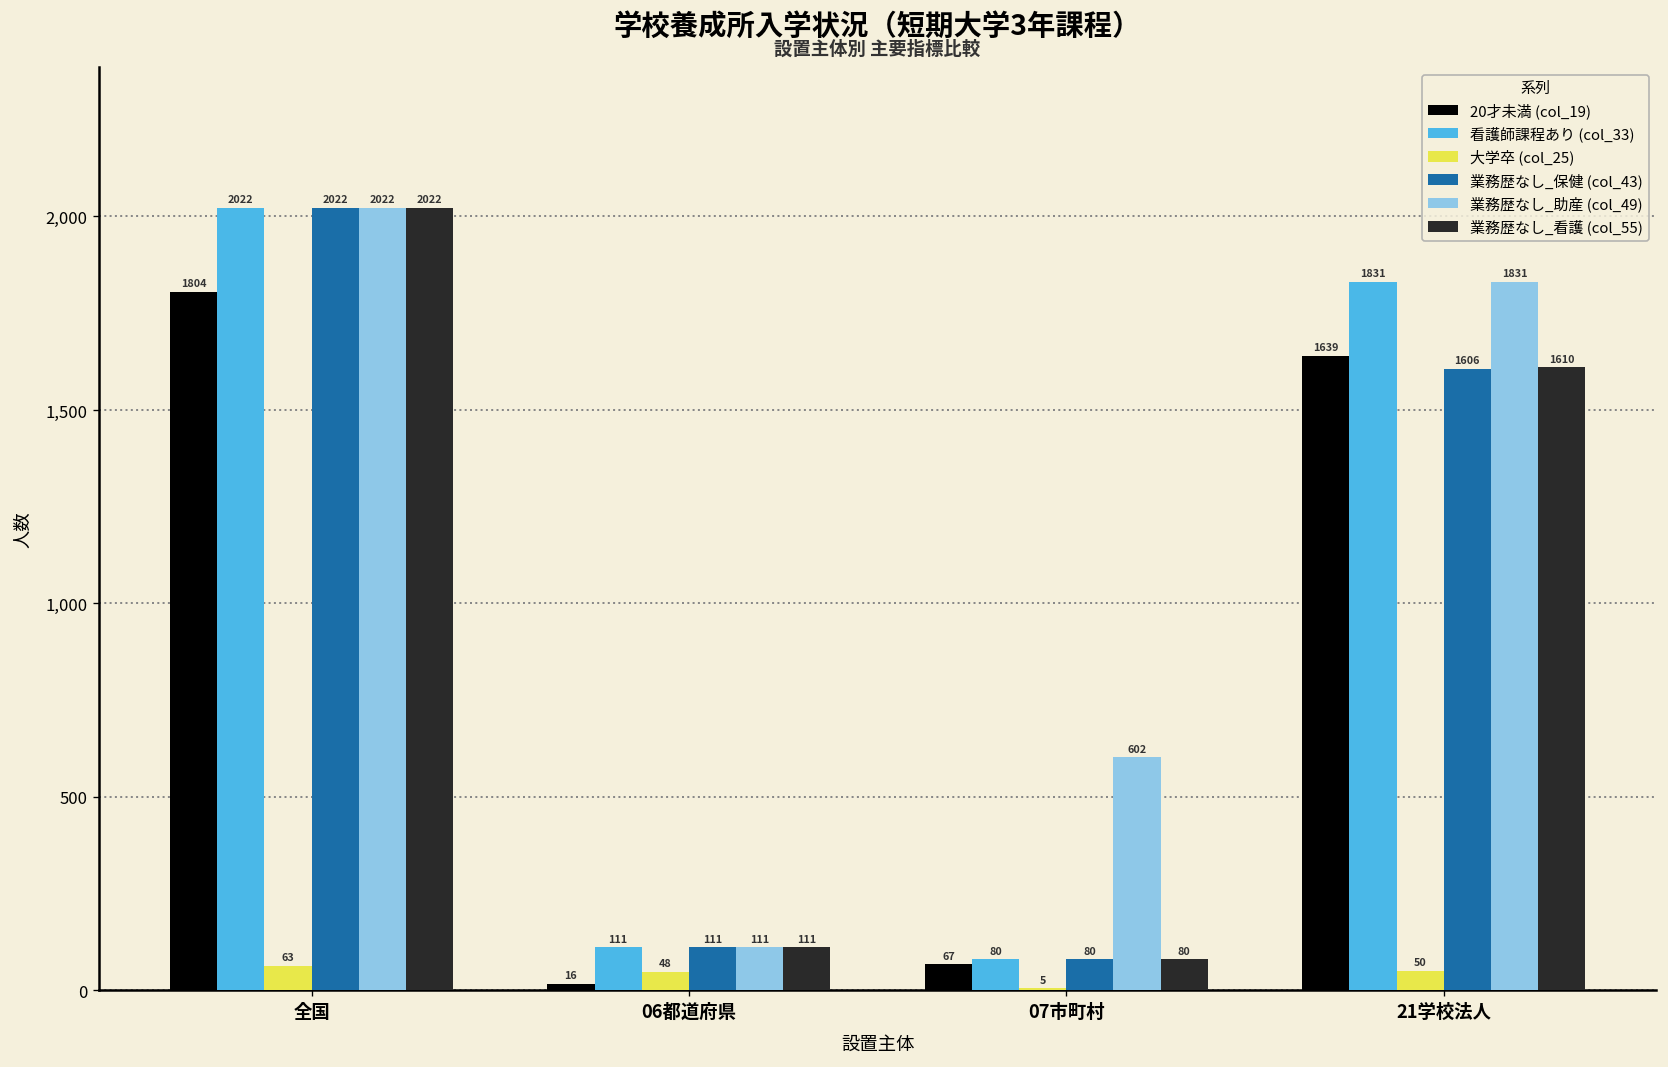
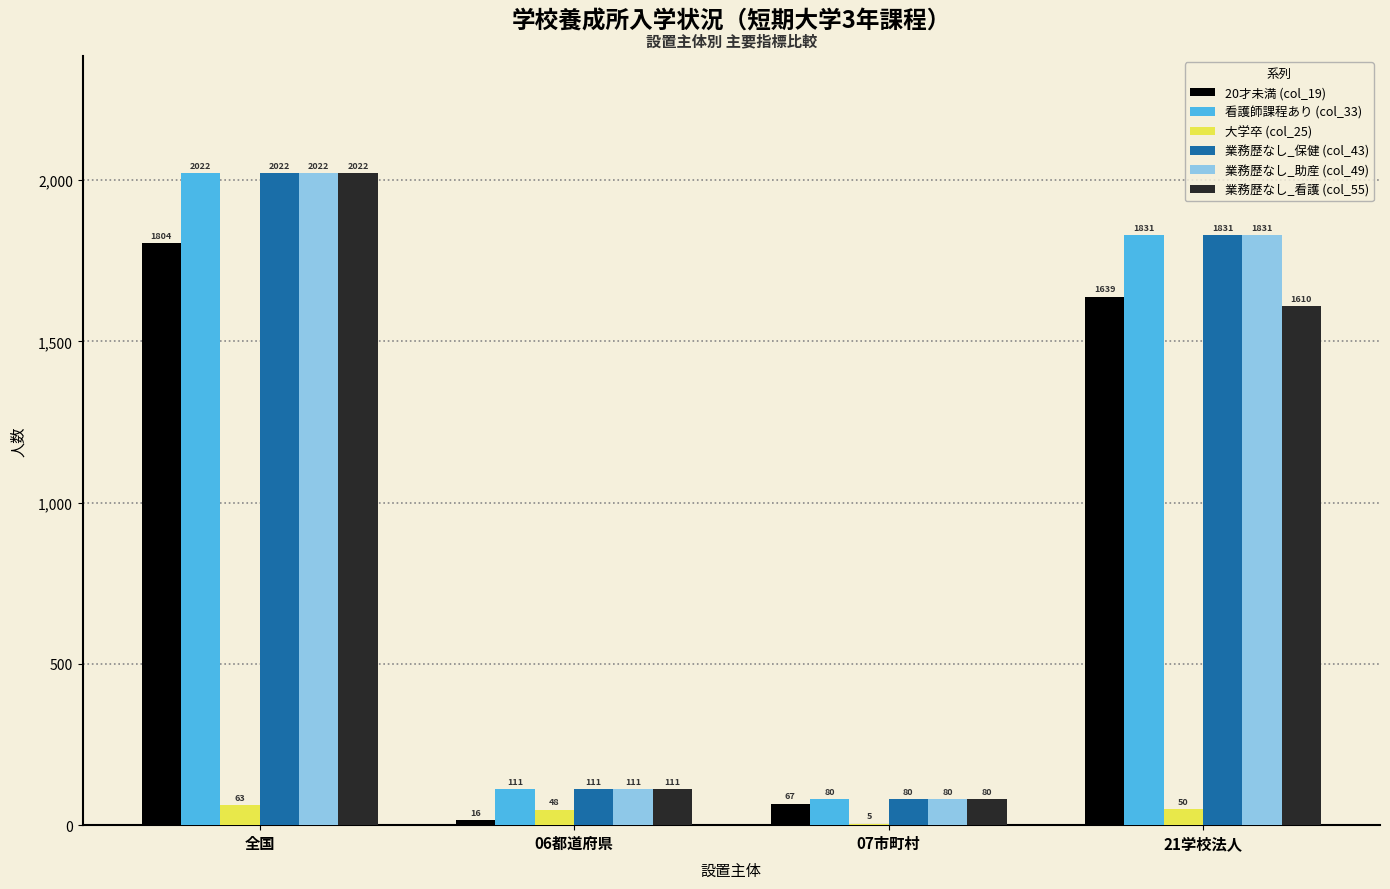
  {
    "20才未満 (col_19)": {
      "全国": 1804,
      "06都道府県": 16,
      "07市町村": 67,
      "21学校法人": 1639
    },
    "看護師課程あり (col_33)": {
      "全国": 2022,
      "06都道府県": 111,
      "07市町村": 80,
      "21学校法人": 1831
    },
    "大学卒 (col_25)": {
      "全国": 63,
      "06都道府県": 48,
      "07市町村": 5,
      "21学校法人": 50
    },
    "業務歴なし_保健 (col_43)": {
      "全国": 2022,
      "06都道府県": 111,
      "07市町村": 80,
-     "21学校法人": 1606
+     "21学校法人": 1831
    },
    "業務歴なし_助産 (col_49)": {
      "全国": 2022,
      "06都道府県": 111,
-     "07市町村": 602,
+     "07市町村": 80,
      "21学校法人": 1831
    },
    "業務歴なし_看護 (col_55)": {
      "全国": 2022,
      "06都道府県": 111,
      "07市町村": 80,
      "21学校法人": 1610
    }
  }
